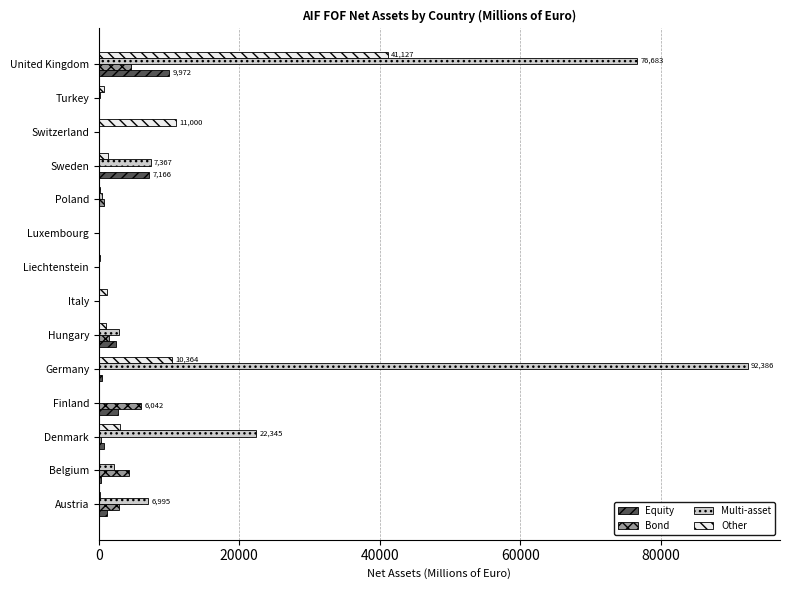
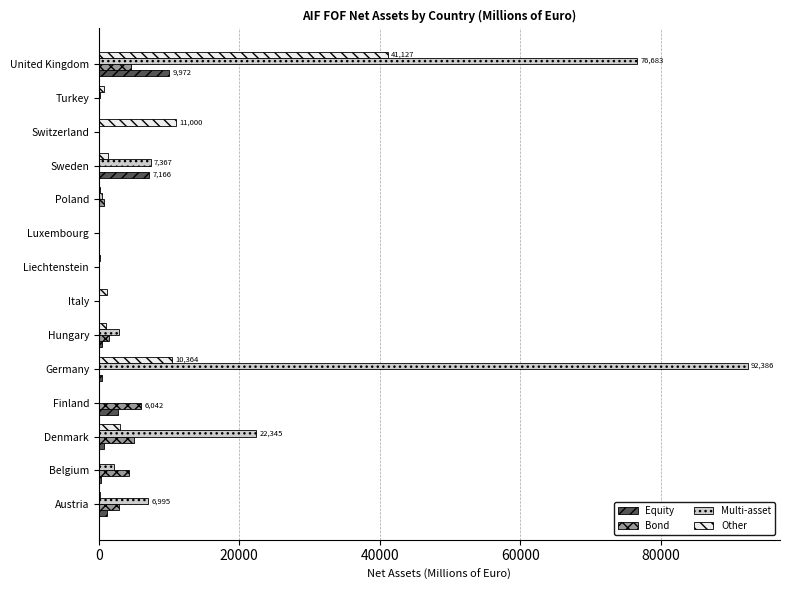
  {
    "Equity": {
      "Turkey": 0,
      "Switzerland": 0,
      "Poland": 0,
      "Luxembourg": 0,
      "Liechtenstein": 0,
      "Italy": 0,
-     "Hungary": 2000,
+     "Hungary": 0,
      "Germany": 1000,
      "Finland": 3000,
      "Denmark": 1000,
      "Austria": 1000
    },
    "Bond": {
      "United Kingdom": 5000,
      "Turkey": 0,
      "Switzerland": 0,
      "Sweden": 0,
      "Poland": 1000,
      "Luxembourg": 0,
      "Liechtenstein": 0,
      "Italy": 0,
      "Hungary": 1000,
      "Germany": 0,
-     "Denmark": 0,
+     "Denmark": 5000,
      "Belgium": 4000,
      "Austria": 3000
    }
  }
